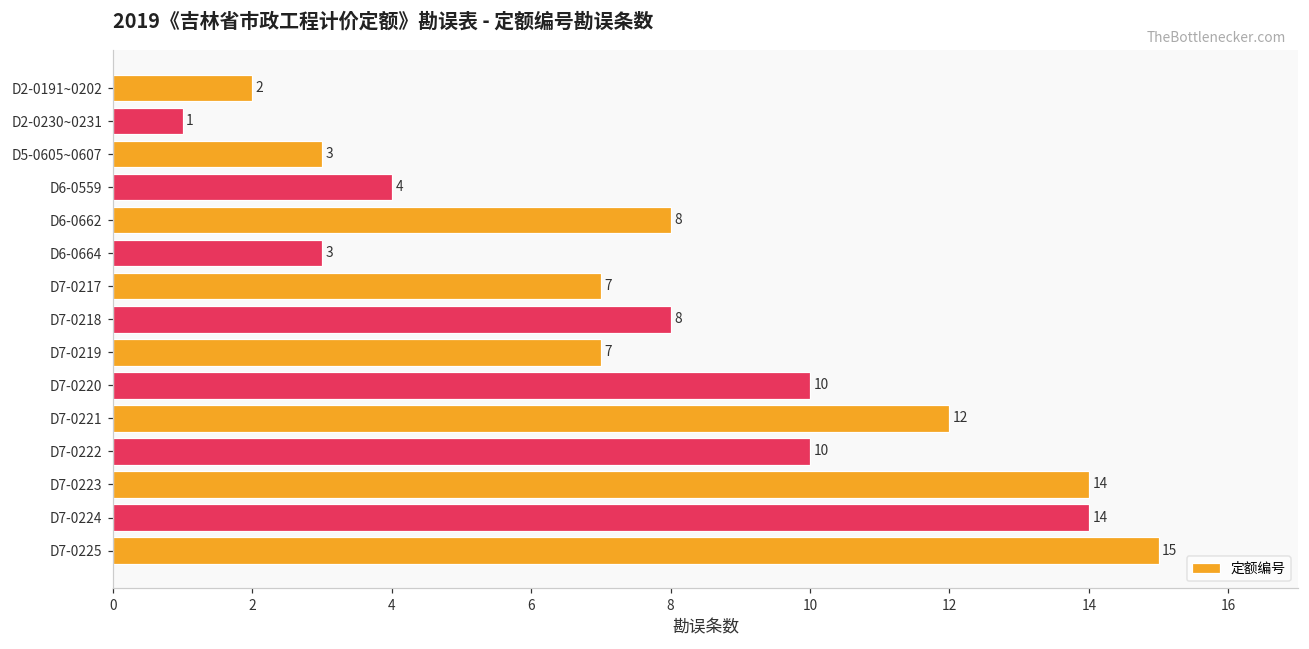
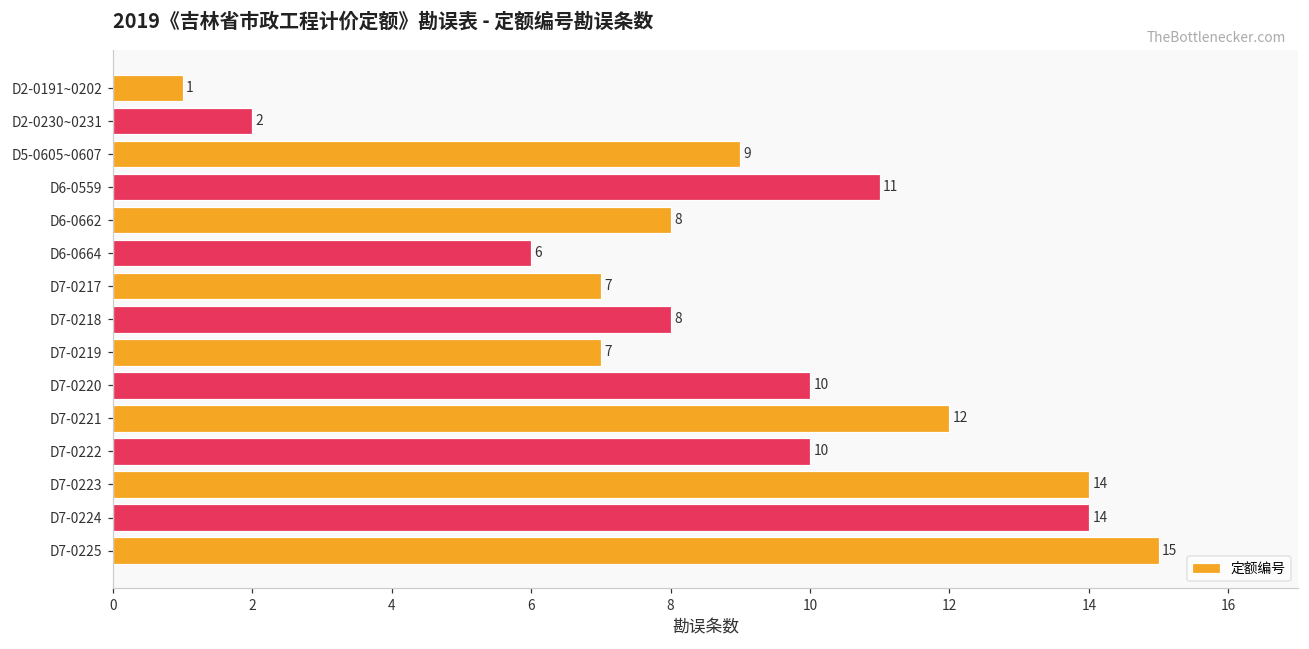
  {
-   "D2-0191~0202": 2,
-   "D2-0230~0231": 1,
-   "D5-0605~0607": 3,
-   "D6-0559": 4,
+   "D2-0191~0202": 1,
+   "D2-0230~0231": 2,
+   "D5-0605~0607": 9,
+   "D6-0559": 11,
    "D6-0662": 8,
-   "D6-0664": 3,
+   "D6-0664": 6,
    "D7-0217": 7,
    "D7-0218": 8,
    "D7-0219": 7,
    "D7-0220": 10,
    "D7-0221": 12,
    "D7-0222": 10,
    "D7-0223": 14,
    "D7-0224": 14,
    "D7-0225": 15
  }
